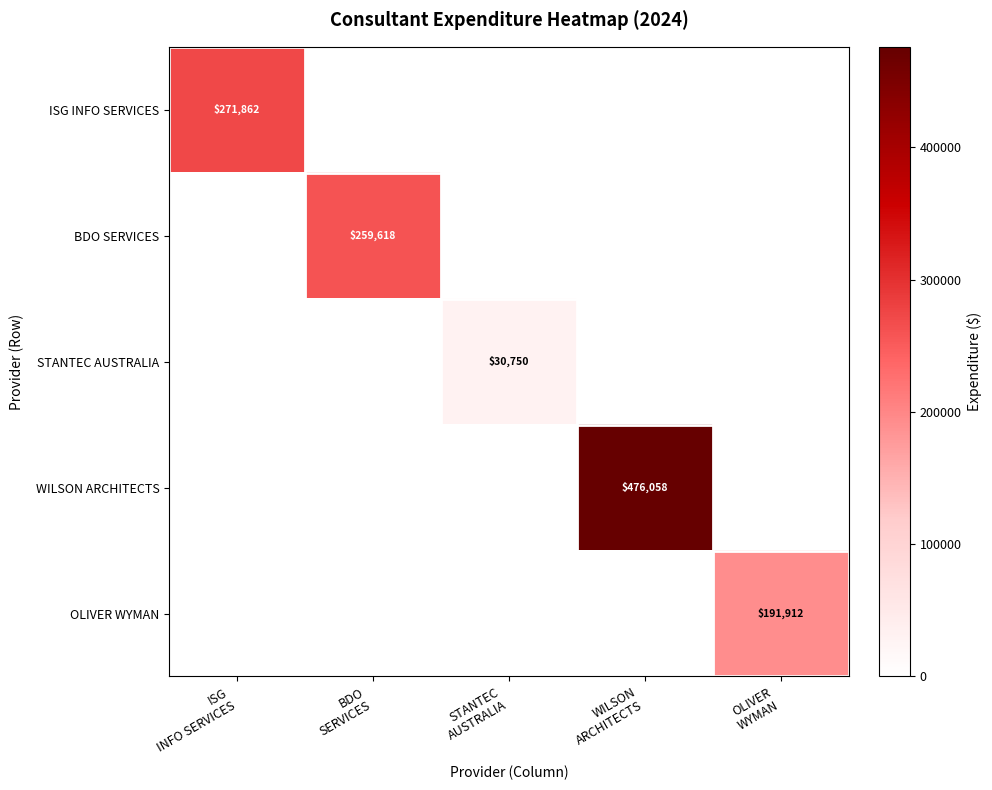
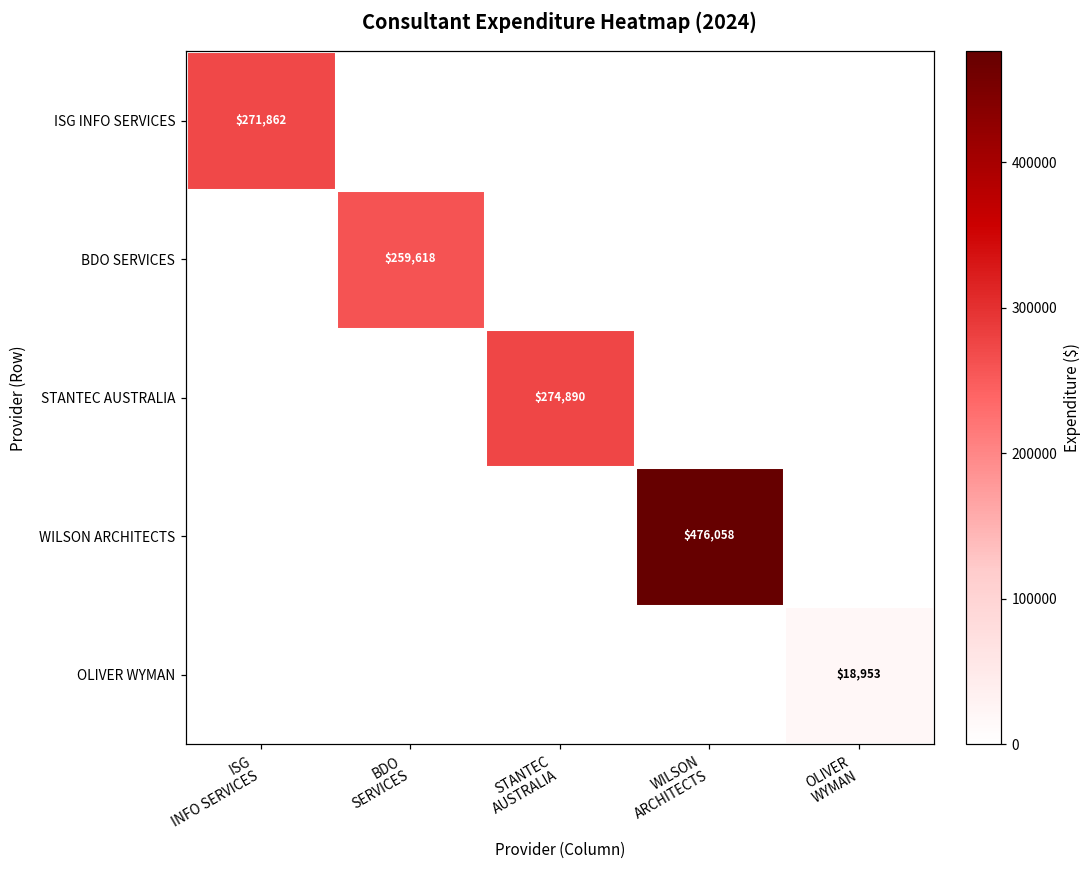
  {
    "ISG INFO SERVICES": {
      "ISG INFO SERVICES": "$271,862"
    },
    "BDO SERVICES": {
      "BDO SERVICES": "$259,618"
    },
    "STANTEC AUSTRALIA": {
-     "STANTEC AUSTRALIA": "$30,750"
+     "STANTEC AUSTRALIA": "$274,890"
    },
    "WILSON ARCHITECTS": {
      "WILSON ARCHITECTS": "$476,058"
    },
    "OLIVER WYMAN": {
-     "OLIVER WYMAN": "$191,912"
+     "OLIVER WYMAN": "$18,953"
    }
  }
